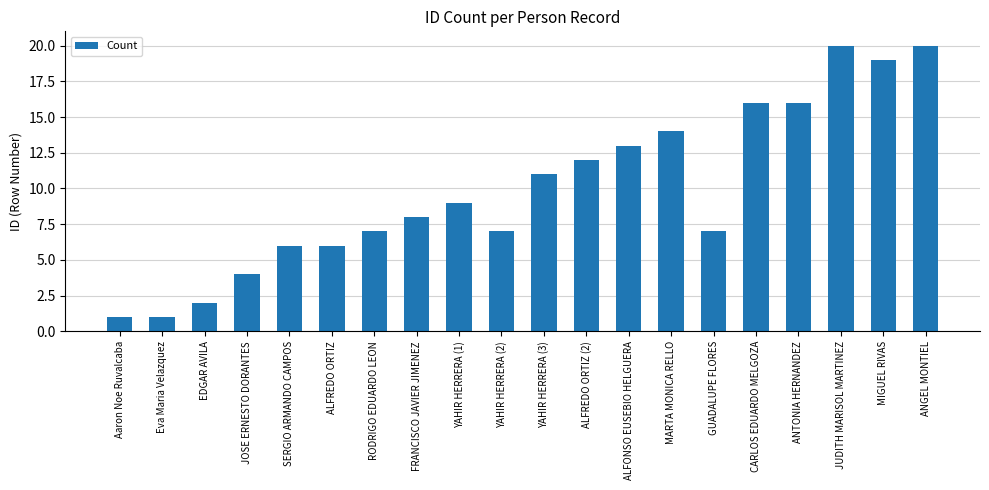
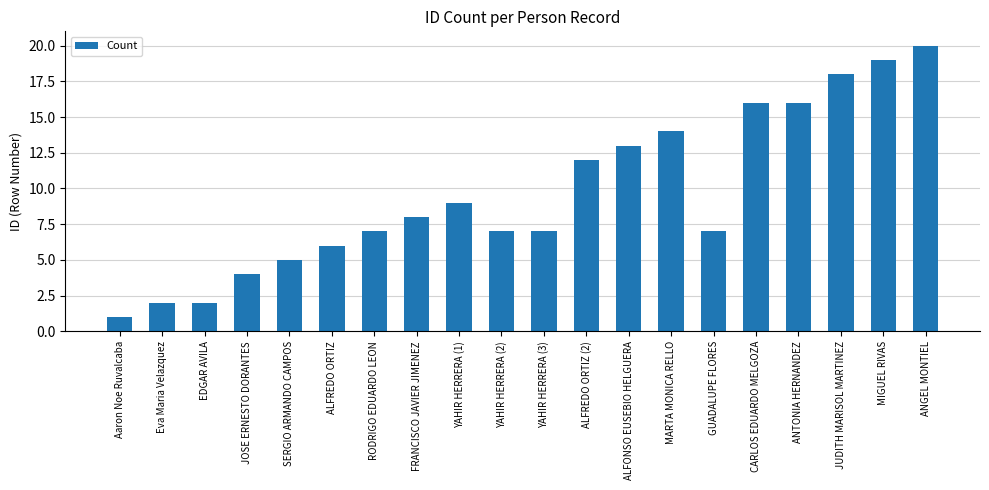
  {
    "Aaron Noe Ruvalcaba": 1,
-   "Eva Maria Velazquez": 1,
+   "Eva Maria Velazquez": 2,
    "EDGAR AVILA": 2,
    "JOSE ERNESTO DORANTES": 4,
-   "SERGIO ARMANDO CAMPOS": 6,
+   "SERGIO ARMANDO CAMPOS": 5,
    "ALFREDO ORTIZ": 6,
    "RODRIGO EDUARDO LEON": 7,
    "FRANCISCO JAVIER JIMENEZ": 8,
    "YAHIR HERRERA (1)": 9,
    "YAHIR HERRERA (2)": 7,
-   "YAHIR HERRERA (3)": 11,
+   "YAHIR HERRERA (3)": 7,
    "ALFREDO ORTIZ (2)": 12,
    "ALFONSO EUSEBIO HELGUERA": 13,
    "MARTA MONICA RELLO": 14,
    "GUADALUPE FLORES": 7,
    "CARLOS EDUARDO MELGOZA": 16,
    "ANTONIA HERNANDEZ": 16,
-   "JUDITH MARISOL MARTINEZ": 20,
+   "JUDITH MARISOL MARTINEZ": 18,
    "MIGUEL RIVAS": 19,
    "ANGEL MONTIEL": 20
  }
